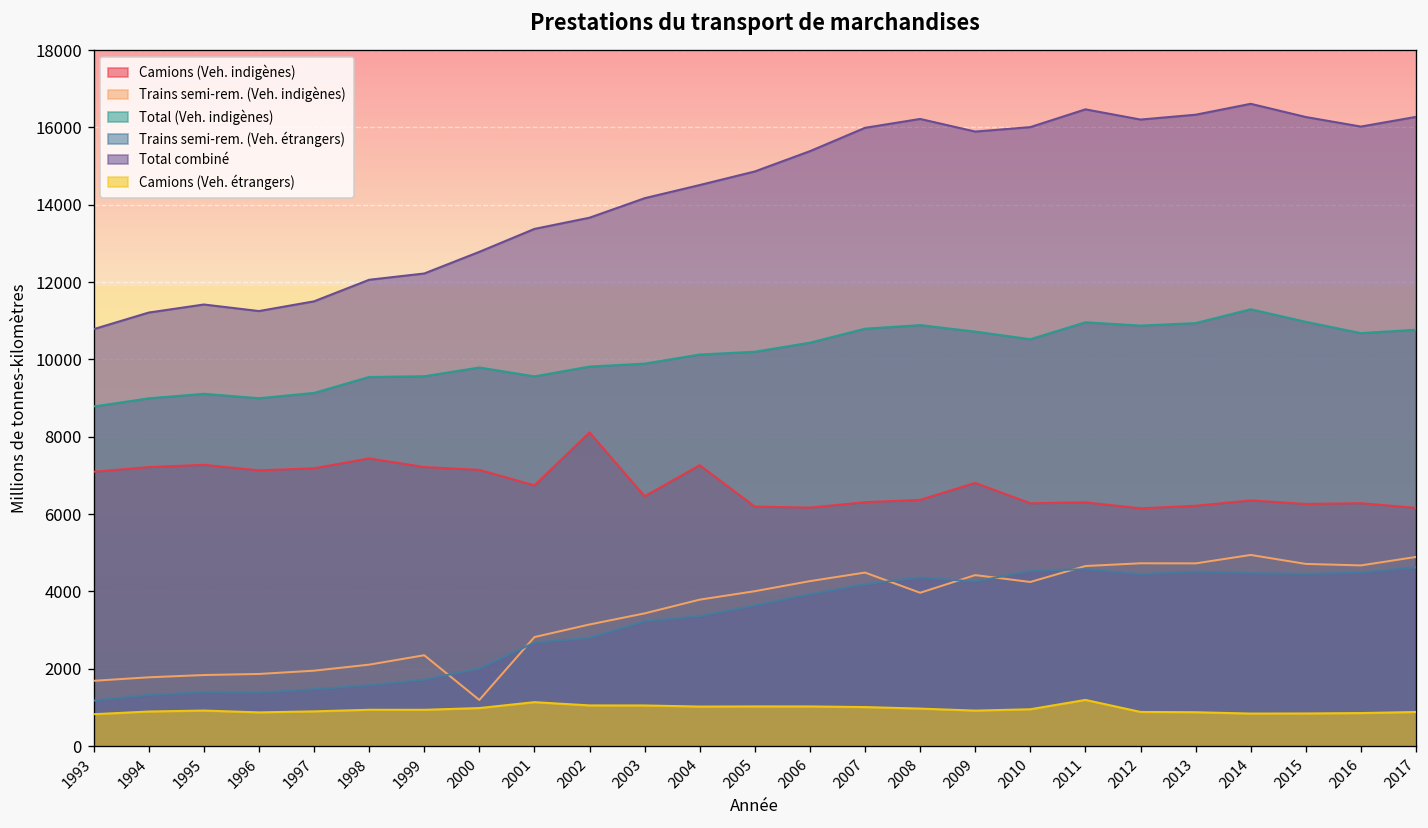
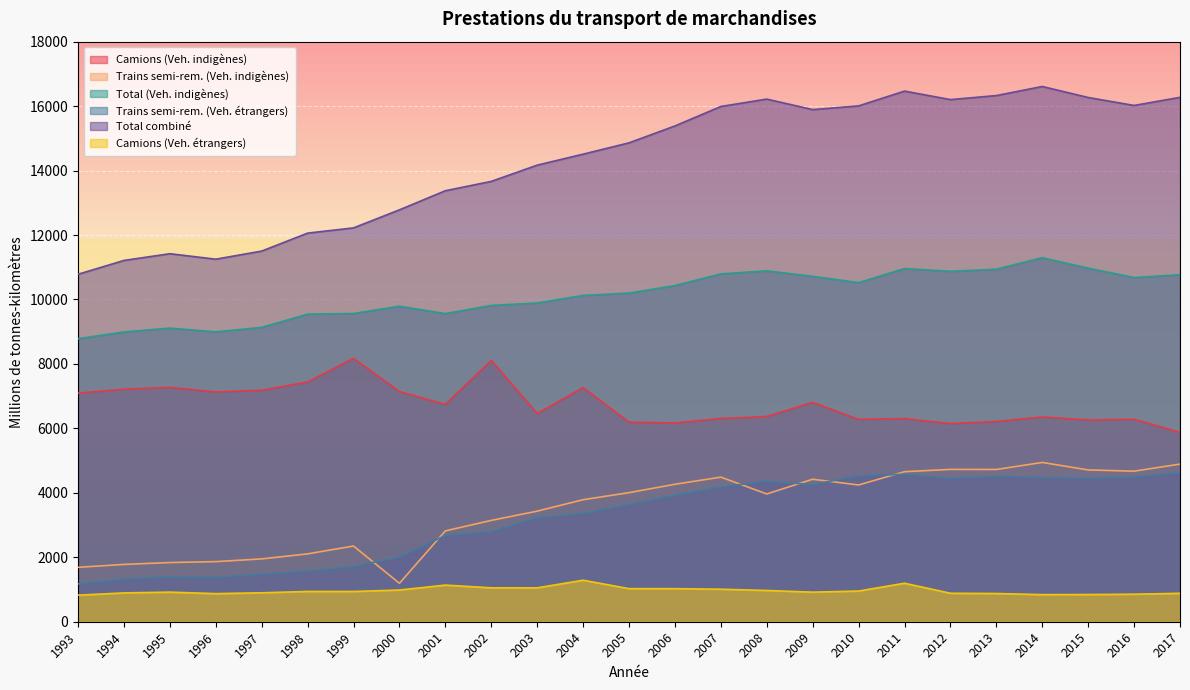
  {
    "Camions (Veh. indigènes)": {
      "1993": 7100,
      "1994": 7200,
      "1995": 7300,
      "1996": 7100,
      "1997": 7200,
      "1998": 7400,
-     "1999": 7200,
+     "1999": 8200,
      "2000": 7100,
      "2001": 6700,
      "2002": 8100,
      "2003": 6500,
      "2004": 7300,
      "2005": 6200,
      "2006": 6200,
      "2007": 6300,
      "2008": 6400,
      "2009": 6800,
      "2010": 6300,
      "2011": 6300,
      "2012": 6100,
      "2013": 6200,
      "2014": 6400,
      "2015": 6300,
      "2016": 6300,
-     "2017": 6200
+     "2017": 5900
    },
    "Trains semi-rem. (Veh. indigènes)": {
      "1993": 1700,
      "1994": 1800,
      "1995": 1800,
      "1996": 1900,
      "1997": 1900,
      "1998": 2100,
      "1999": 2300,
      "2000": 1200,
      "2001": 2800,
      "2002": 3100,
      "2003": 3400,
      "2004": 3800,
      "2005": 4000,
      "2006": 4300,
      "2007": 4500,
      "2008": 4000,
      "2009": 4400,
      "2010": 4200,
      "2011": 4700,
      "2012": 4700,
      "2013": 4700,
      "2014": 4900,
      "2015": 4700,
      "2016": 4700,
      "2017": 4900
    },
    "Camions (Veh. étrangers)": {
      "1993": 800,
      "1994": 900,
      "1995": 900,
      "1996": 900,
      "1997": 900,
      "1998": 900,
      "1999": 900,
      "2000": 1000,
      "2001": 1100,
      "2002": 1100,
      "2003": 1100,
-     "2004": 1000,
+     "2004": 1300,
      "2005": 1000,
      "2006": 1000,
      "2007": 1000,
      "2008": 1000,
      "2009": 900,
      "2010": 1000,
      "2011": 1200,
      "2012": 900,
      "2013": 900,
      "2014": 800,
      "2015": 800,
      "2016": 900,
      "2017": 900
    }
  }
